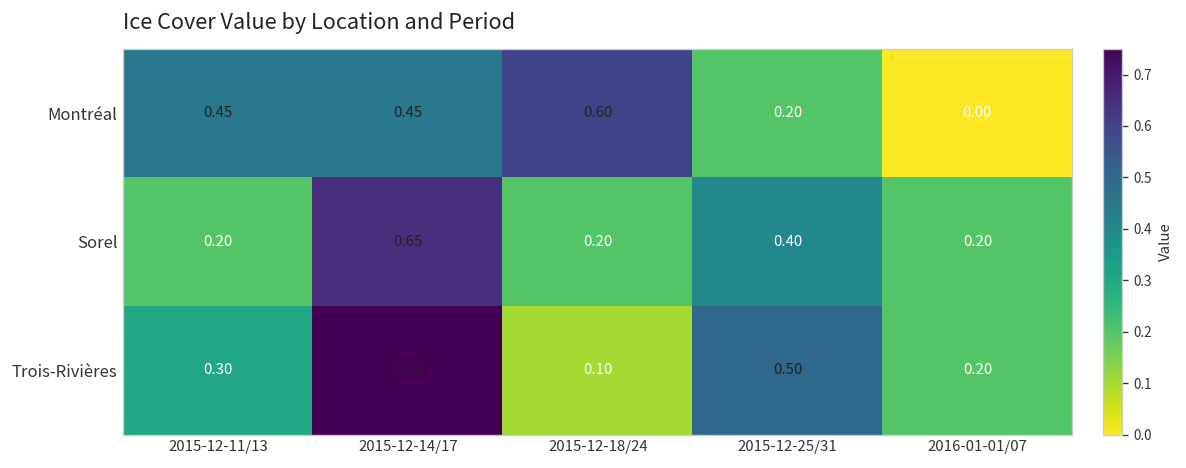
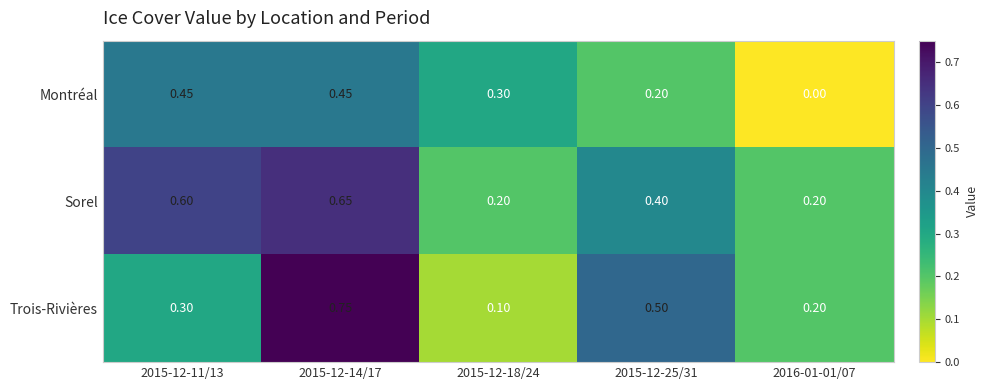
  {
    "Montréal": {
      "2015-12-11/13": 0.45,
      "2015-12-14/17": 0.45,
-     "2015-12-18/24": 0.60,
+     "2015-12-18/24": 0.30,
      "2015-12-25/31": 0.20,
      "2016-01-01/07": 0.00
    },
    "Sorel": {
-     "2015-12-11/13": 0.20,
+     "2015-12-11/13": 0.60,
      "2015-12-14/17": 0.65,
      "2015-12-18/24": 0.20,
      "2015-12-25/31": 0.40,
      "2016-01-01/07": 0.20
    },
    "Trois-Rivières": {
      "2015-12-11/13": 0.30,
      "2015-12-14/17": 0.75,
      "2015-12-18/24": 0.10,
      "2015-12-25/31": 0.50,
      "2016-01-01/07": 0.20
    }
  }
